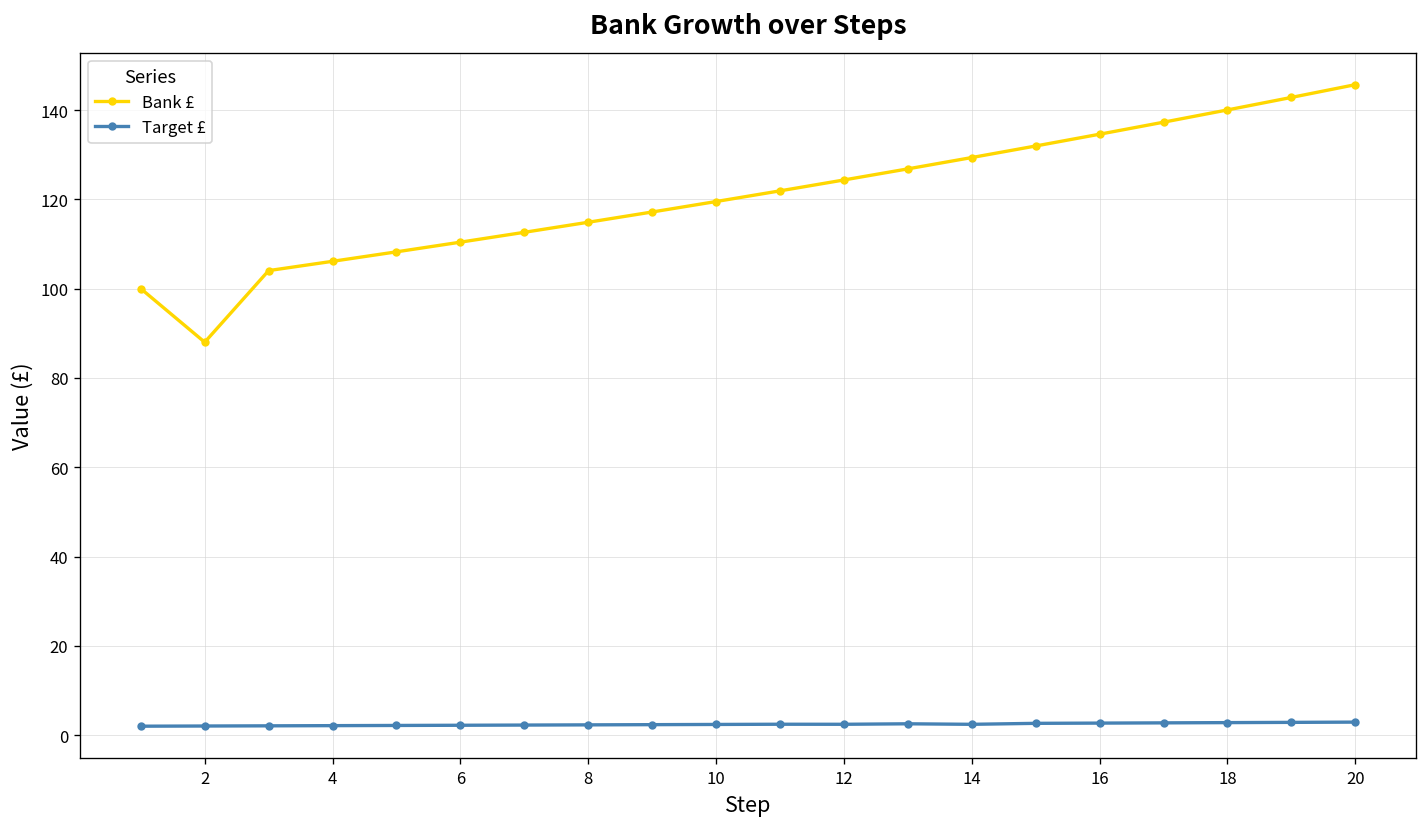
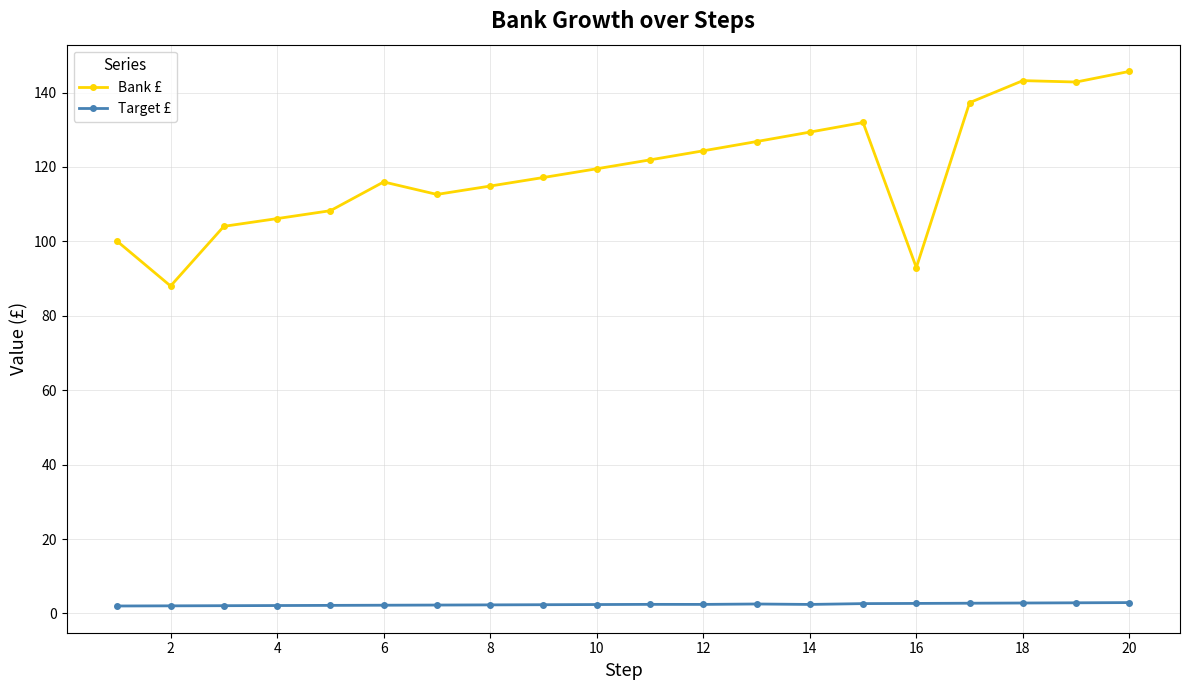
  {
    "Bank £": {
      "2": 88,
      "4": 106,
-     "6": 110,
+     "6": 116,
      "8": 115,
      "10": 120,
      "12": 124,
      "14": 129,
-     "16": 135,
-     "18": 140,
+     "16": 93,
+     "18": 143,
      "20": 146
    },
    "Target £": {
      "2": 2,
      "4": 2,
      "6": 2,
      "8": 2,
      "10": 2,
      "12": 2,
      "14": 2,
      "16": 3,
      "18": 3,
      "20": 3
    }
  }
